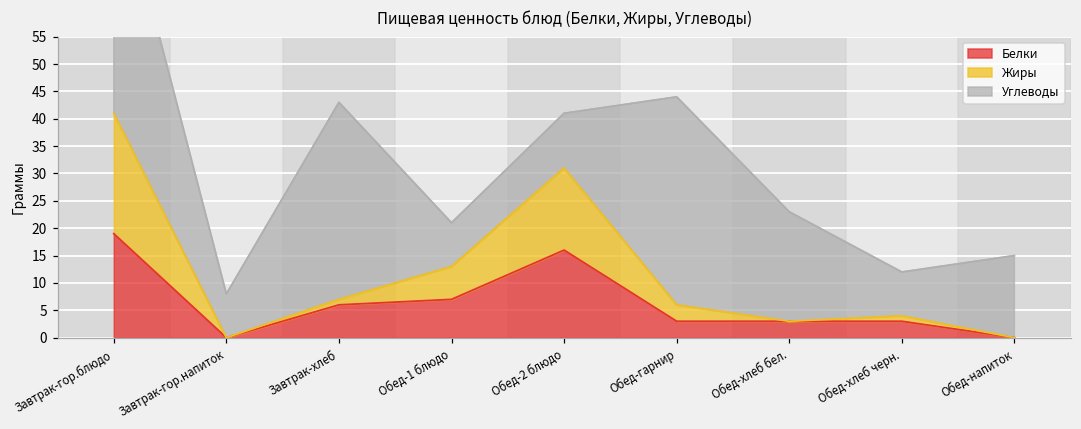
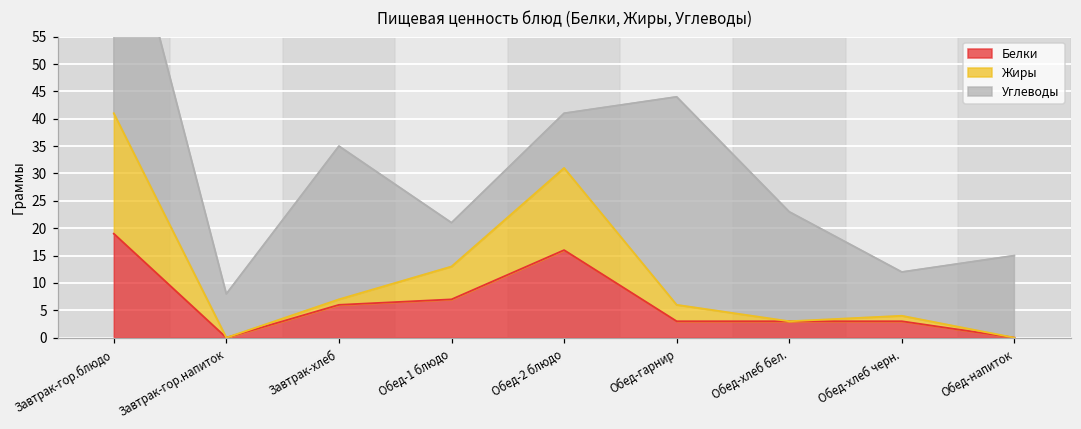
  {
    "Белки": {
      "Завтрак-гор.блюдо": 19,
      "Завтрак-хлеб": 6,
      "Обед-1 блюдо": 7,
      "Обед-2 блюдо": 16,
      "Обед-гарнир": 3,
      "Обед-хлеб черн.": 3
    },
    "Жиры": {
      "Завтрак-гор.блюдо": 22,
      "Завтрак-хлеб": 1,
      "Обед-1 блюдо": 6,
      "Обед-2 блюдо": 15,
      "Обед-гарнир": 3,
      "Обед-хлеб черн.": 1
    },
    "Углеводы": {
      "Завтрак-гор.напиток": 8,
-     "Завтрак-хлеб": 36,
+     "Завтрак-хлеб": 28,
      "Обед-1 блюдо": 8,
      "Обед-2 блюдо": 10,
      "Обед-гарнир": 38,
      "Обед-хлеб бел.": 20,
      "Обед-хлеб черн.": 8,
      "Обед-напиток": 15
    }
  }
